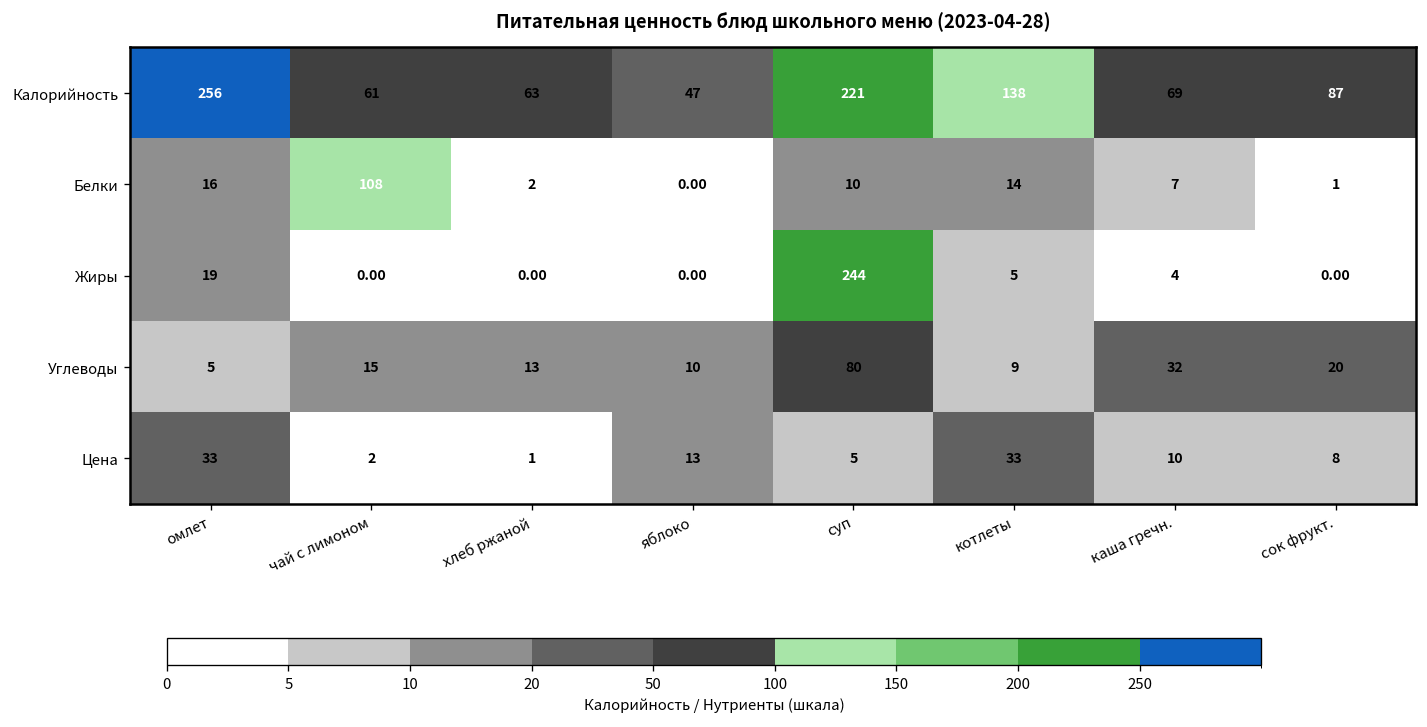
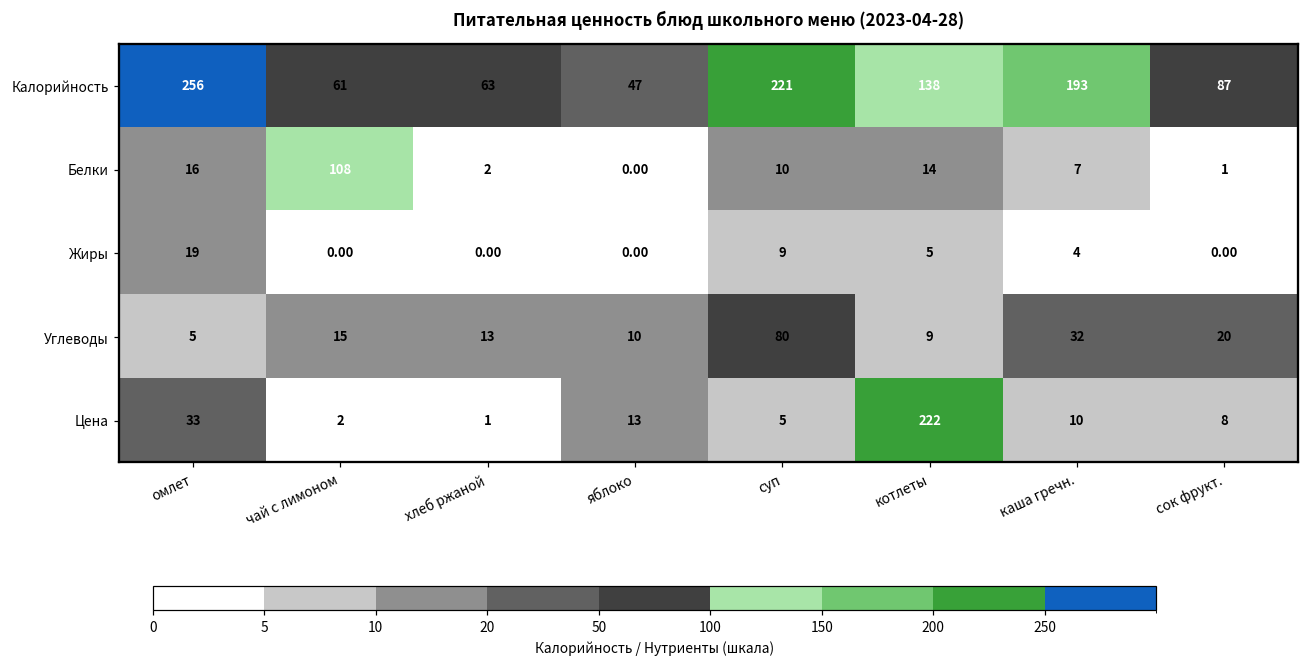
  {
    "Питательная ценность блюд школьного меню (2023-04-28)": {
      "Калорийность": {
        "омлет": 256,
        "чай с лимоном": 61,
        "хлеб ржаной": 63,
        "яблоко": 47,
        "суп": 221,
        "котлеты": 138,
-       "каша гречн.": 69,
+       "каша гречн.": 193,
        "сок фрукт.": 87
      },
      "Белки": {
        "омлет": 16,
        "чай с лимоном": 108,
        "хлеб ржаной": 2,
        "яблоко": 0.00,
        "суп": 10,
        "котлеты": 14,
        "каша гречн.": 7,
        "сок фрукт.": 1
      },
      "Жиры": {
        "омлет": 19,
        "чай с лимоном": 0.00,
        "хлеб ржаной": 0.00,
        "яблоко": 0.00,
-       "суп": 244,
+       "суп": 9,
        "котлеты": 5,
        "каша гречн.": 4,
        "сок фрукт.": 0.00
      },
      "Углеводы": {
        "омлет": 5,
        "чай с лимоном": 15,
        "хлеб ржаной": 13,
        "яблоко": 10,
        "суп": 80,
        "котлеты": 9,
        "каша гречн.": 32,
        "сок фрукт.": 20
      },
      "Цена": {
        "омлет": 33,
        "чай с лимоном": 2,
        "хлеб ржаной": 1,
        "яблоко": 13,
        "суп": 5,
-       "котлеты": 33,
+       "котлеты": 222,
        "каша гречн.": 10,
        "сок фрукт.": 8
      }
    }
  }
